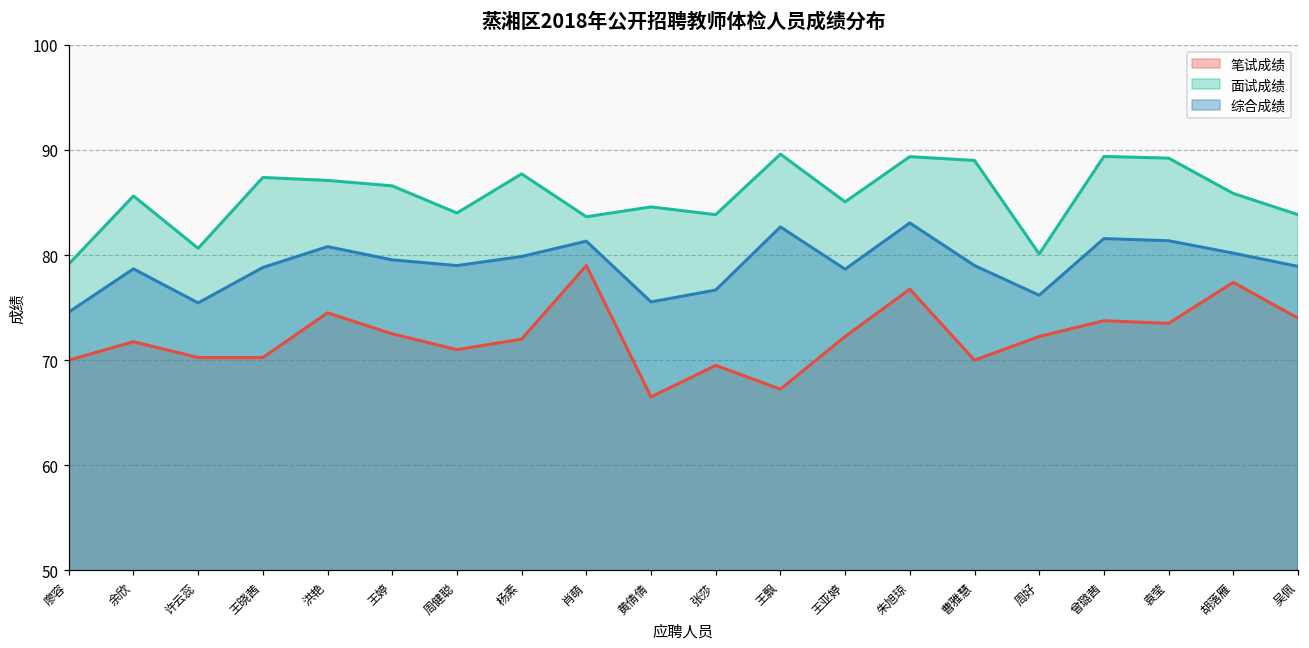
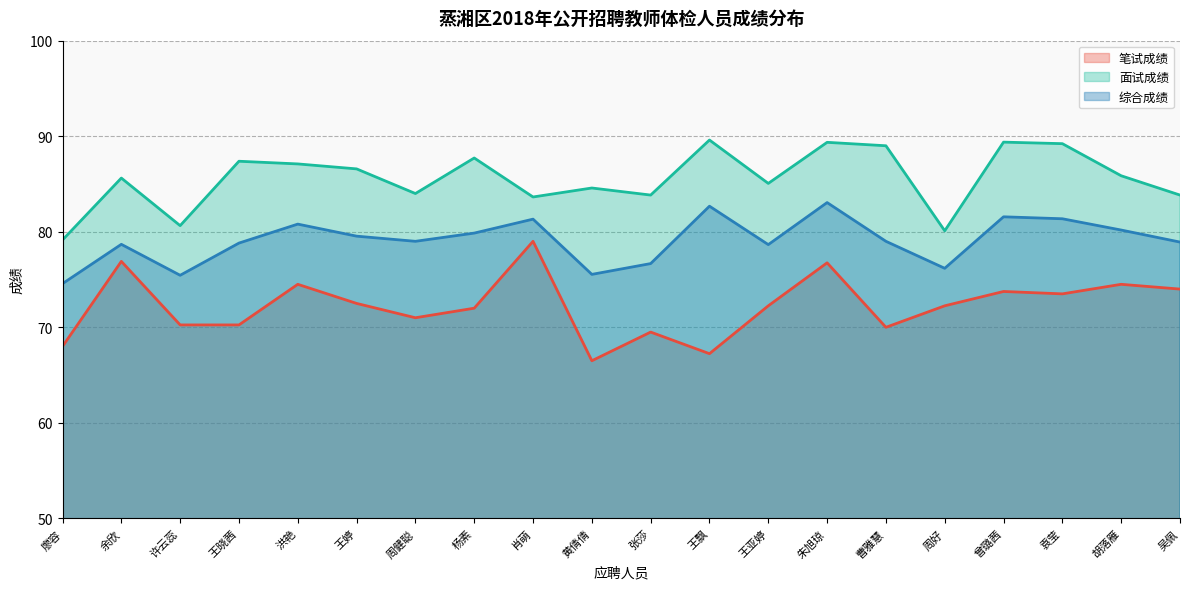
  {
    "笔试成绩": {
-     "廖容": 70,
-     "余欣": 72,
+     "廖容": 68,
+     "余欣": 77,
      "许云蕊": 70,
      "王晓茜": 70,
      "洪艳": 75,
      "王婷": 73,
      "周健聪": 71,
      "杨素": 72,
      "肖萌": 79,
      "黄倩倩": 67,
      "张莎": 70,
      "王飘": 67,
      "王亚婷": 72,
      "朱旭琼": 77,
      "曹雅慧": 70,
      "周好": 72,
      "曾璐茜": 74,
      "袁莹": 74,
-     "胡落雁": 77,
+     "胡落雁": 75,
      "吴佩": 74
    }
  }
